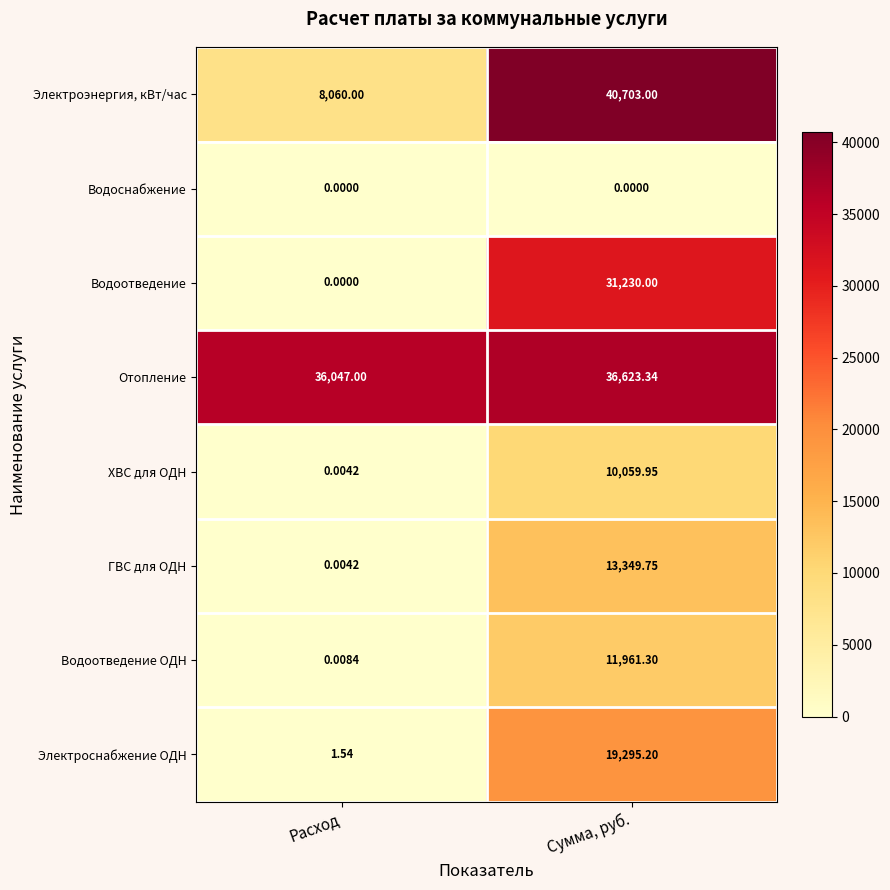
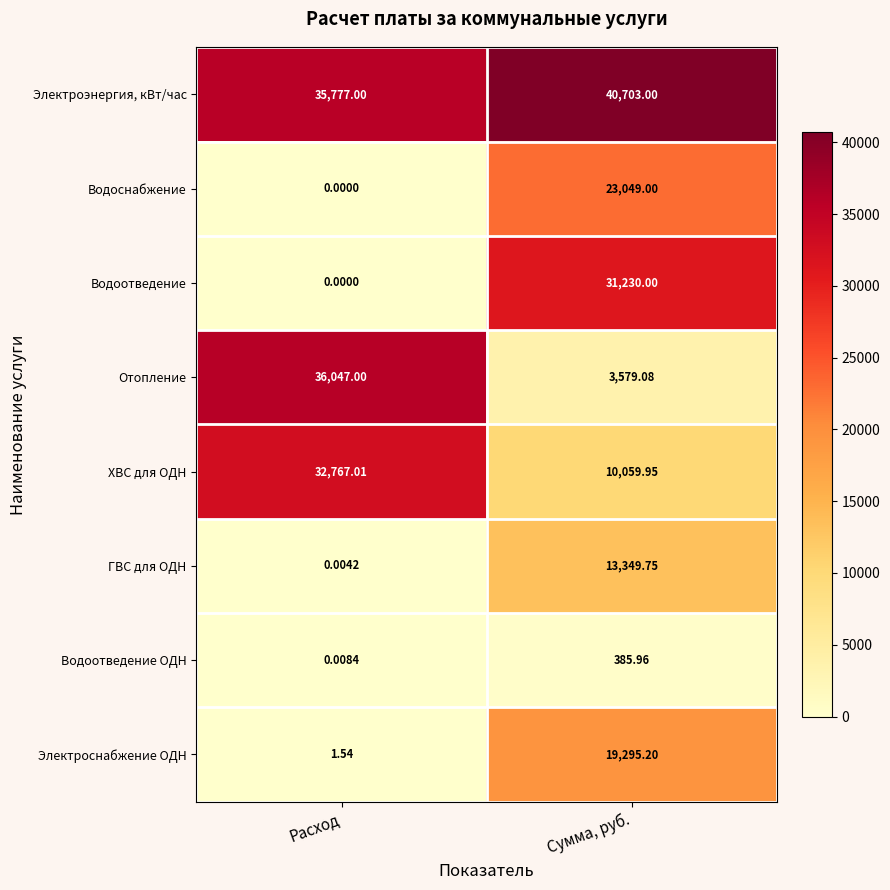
  {
    "Электроэнергия, кВт/час": {
-     "Расход": "8,060.00",
+     "Расход": "35,777.00",
      "Сумма, руб.": "40,703.00"
    },
    "Водоснабжение": {
      "Расход": "0.0000",
-     "Сумма, руб.": "0.0000"
+     "Сумма, руб.": "23,049.00"
    },
    "Водоотведение": {
      "Расход": "0.0000",
      "Сумма, руб.": "31,230.00"
    },
    "Отопление": {
      "Расход": "36,047.00",
-     "Сумма, руб.": "36,623.34"
+     "Сумма, руб.": "3,579.08"
    },
    "ХВС для ОДН": {
-     "Расход": "0.0042",
+     "Расход": "32,767.01",
      "Сумма, руб.": "10,059.95"
    },
    "ГВС для ОДН": {
      "Расход": "0.0042",
      "Сумма, руб.": "13,349.75"
    },
    "Водоотведение ОДН": {
      "Расход": "0.0084",
-     "Сумма, руб.": "11,961.30"
+     "Сумма, руб.": "385.96"
    },
    "Электроснабжение ОДН": {
      "Расход": "1.54",
      "Сумма, руб.": "19,295.20"
    }
  }
